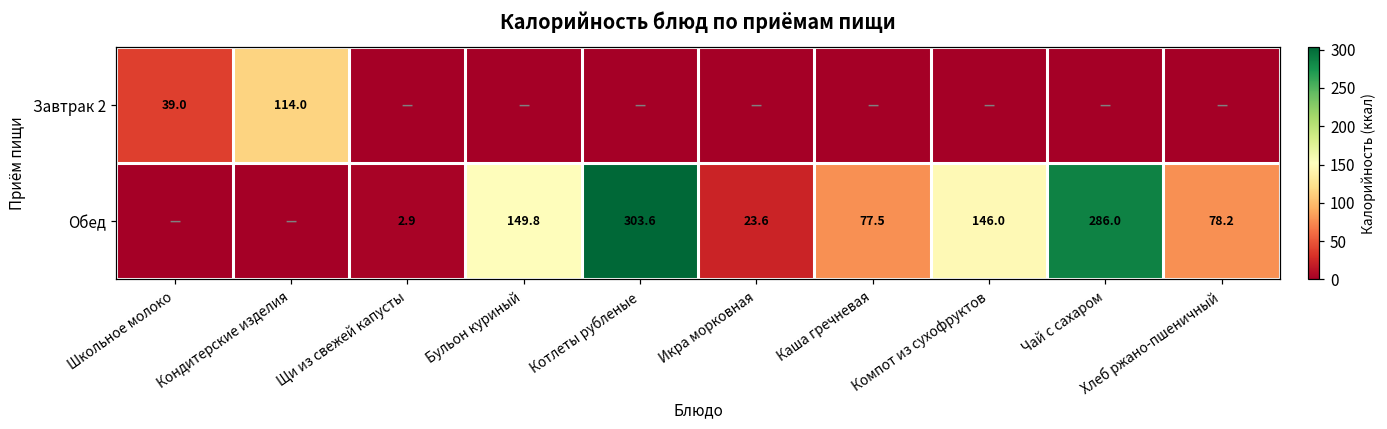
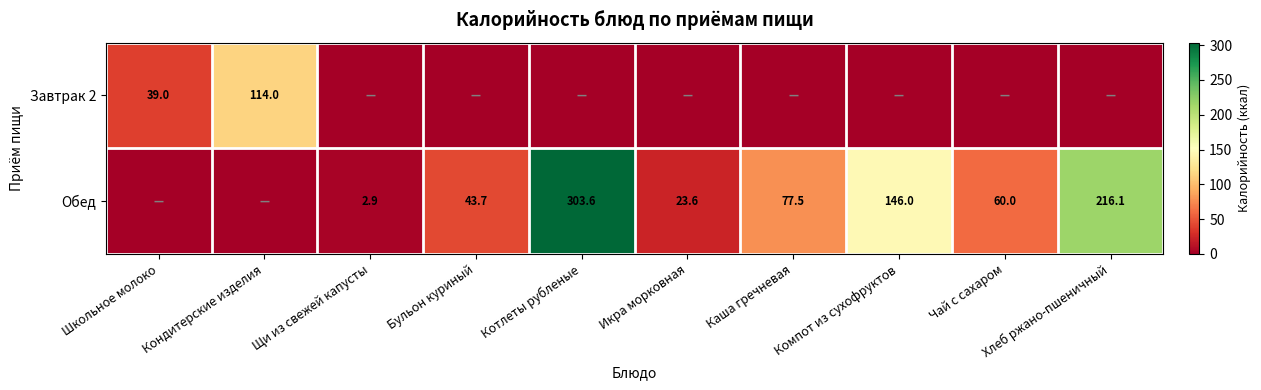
  {
    "Завтрак 2": {
      "Школьное молоко": 39.0,
      "Кондитерские изделия": 114.0
    },
    "Обед": {
      "Щи из свежей капусты": 2.9,
-     "Бульон куриный": 149.8,
+     "Бульон куриный": 43.7,
      "Котлеты рубленые": 303.6,
      "Икра морковная": 23.6,
      "Каша гречневая": 77.5,
      "Компот из сухофруктов": 146.0,
-     "Чай с сахаром": 286.0,
-     "Хлеб ржано-пшеничный": 78.2
+     "Чай с сахаром": 60.0,
+     "Хлеб ржано-пшеничный": 216.1
    }
  }
